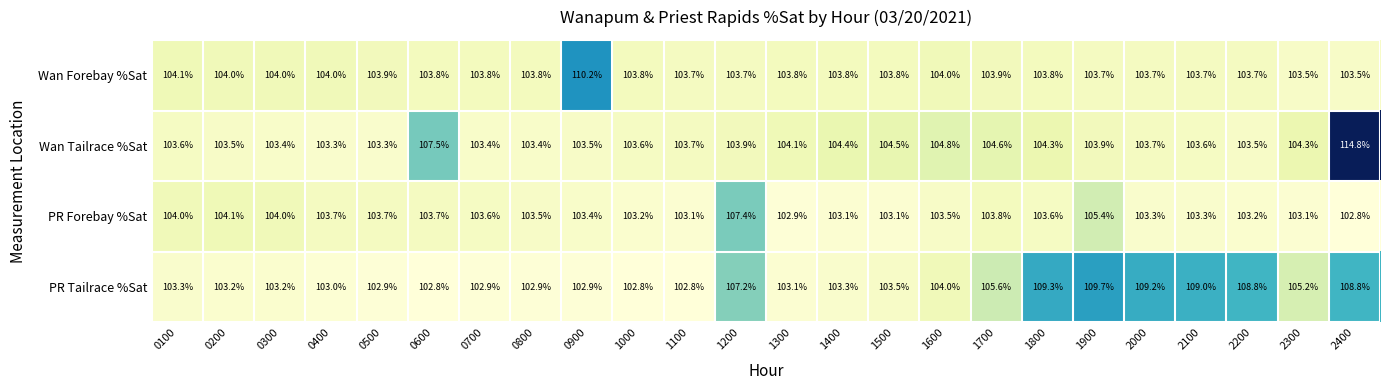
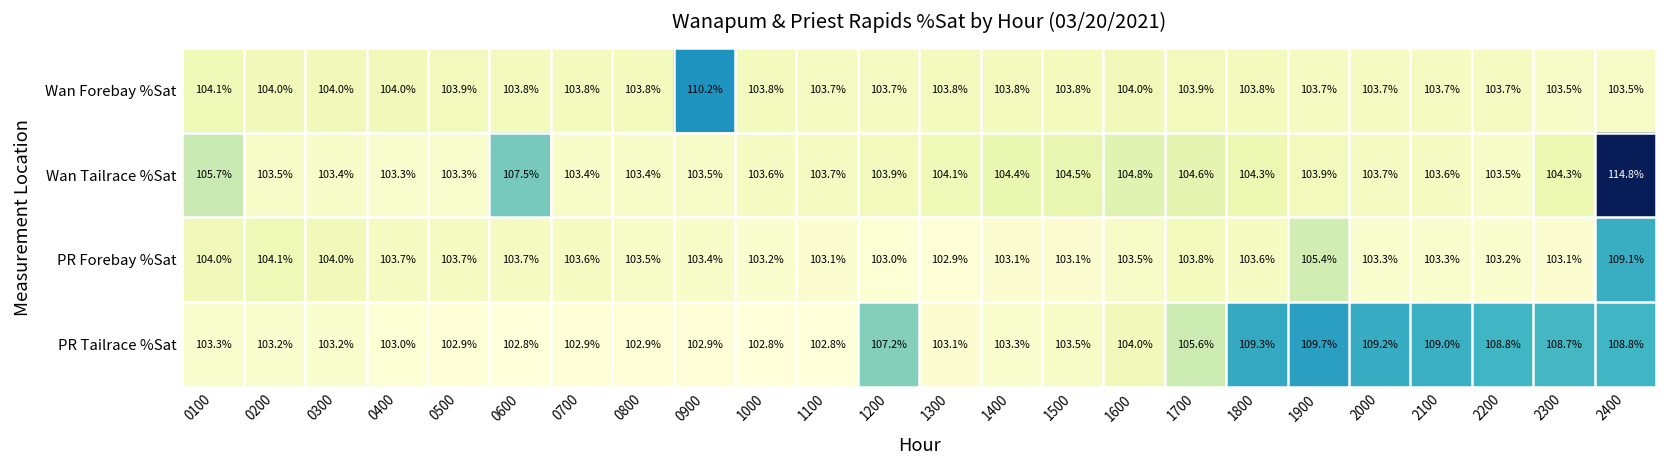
  {
    "Wan Forebay %Sat": {
      "0100": "104.1%",
      "0200": "104.0%",
      "0300": "104.0%",
      "0400": "104.0%",
      "0500": "103.9%",
      "0600": "103.8%",
      "0700": "103.8%",
      "0800": "103.8%",
      "0900": "110.2%",
      "1000": "103.8%",
      "1100": "103.7%",
      "1200": "103.7%",
      "1300": "103.8%",
      "1400": "103.8%",
      "1500": "103.8%",
      "1600": "104.0%",
      "1700": "103.9%",
      "1800": "103.8%",
      "1900": "103.7%",
      "2000": "103.7%",
      "2100": "103.7%",
      "2200": "103.7%",
      "2300": "103.5%",
      "2400": "103.5%"
    },
    "Wan Tailrace %Sat": {
-     "0100": "103.6%",
+     "0100": "105.7%",
      "0200": "103.5%",
      "0300": "103.4%",
      "0400": "103.3%",
      "0500": "103.3%",
      "0600": "107.5%",
      "0700": "103.4%",
      "0800": "103.4%",
      "0900": "103.5%",
      "1000": "103.6%",
      "1100": "103.7%",
      "1200": "103.9%",
      "1300": "104.1%",
      "1400": "104.4%",
      "1500": "104.5%",
      "1600": "104.8%",
      "1700": "104.6%",
      "1800": "104.3%",
      "1900": "103.9%",
      "2000": "103.7%",
      "2100": "103.6%",
      "2200": "103.5%",
      "2300": "104.3%",
      "2400": "114.8%"
    },
    "PR Forebay %Sat": {
      "0100": "104.0%",
      "0200": "104.1%",
      "0300": "104.0%",
      "0400": "103.7%",
      "0500": "103.7%",
      "0600": "103.7%",
      "0700": "103.6%",
      "0800": "103.5%",
      "0900": "103.4%",
      "1000": "103.2%",
      "1100": "103.1%",
-     "1200": "107.4%",
+     "1200": "103.0%",
      "1300": "102.9%",
      "1400": "103.1%",
      "1500": "103.1%",
      "1600": "103.5%",
      "1700": "103.8%",
      "1800": "103.6%",
      "1900": "105.4%",
      "2000": "103.3%",
      "2100": "103.3%",
      "2200": "103.2%",
      "2300": "103.1%",
-     "2400": "102.8%"
+     "2400": "109.1%"
    },
    "PR Tailrace %Sat": {
      "0100": "103.3%",
      "0200": "103.2%",
      "0300": "103.2%",
      "0400": "103.0%",
      "0500": "102.9%",
      "0600": "102.8%",
      "0700": "102.9%",
      "0800": "102.9%",
      "0900": "102.9%",
      "1000": "102.8%",
      "1100": "102.8%",
      "1200": "107.2%",
      "1300": "103.1%",
      "1400": "103.3%",
      "1500": "103.5%",
      "1600": "104.0%",
      "1700": "105.6%",
      "1800": "109.3%",
      "1900": "109.7%",
      "2000": "109.2%",
      "2100": "109.0%",
      "2200": "108.8%",
-     "2300": "105.2%",
+     "2300": "108.7%",
      "2400": "108.8%"
    }
  }
